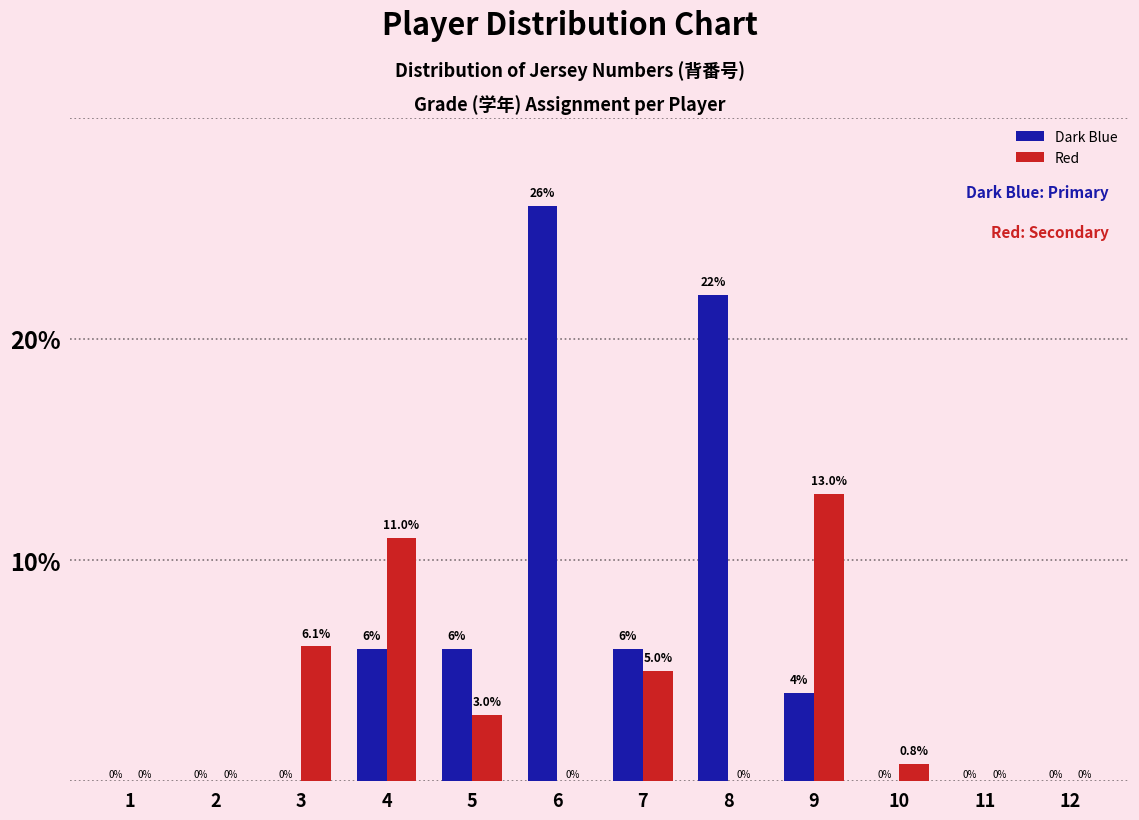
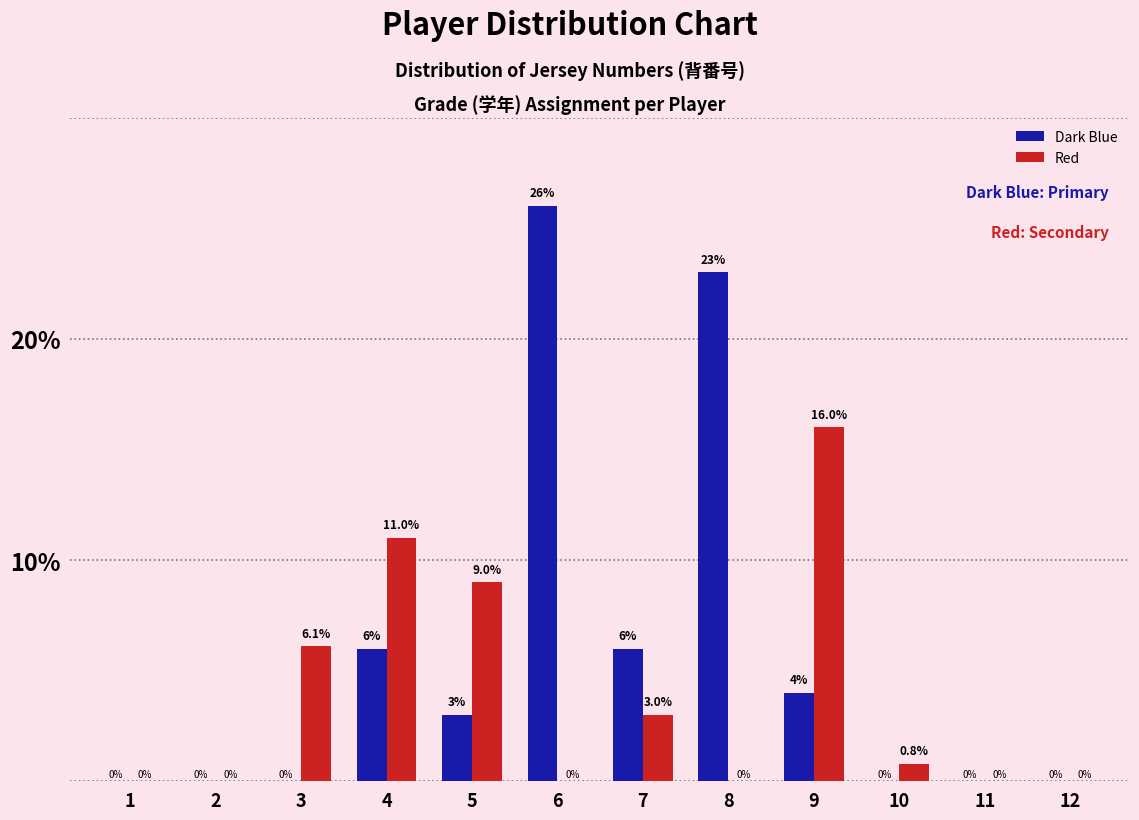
  {
    "Dark Blue": {
      "1": "0%",
      "2": "0%",
      "3": "0%",
      "4": "6%",
-     "5": "6%",
+     "5": "3%",
      "6": "26%",
      "7": "6%",
-     "8": "22%",
+     "8": "23%",
      "9": "4%",
      "10": "0%",
      "11": "0%",
      "12": "0%"
    },
    "Red": {
      "1": "0%",
      "2": "0%",
      "3": "6.1%",
      "4": "11.0%",
-     "5": "3.0%",
+     "5": "9.0%",
      "6": "0%",
-     "7": "5.0%",
+     "7": "3.0%",
      "8": "0%",
-     "9": "13.0%",
+     "9": "16.0%",
      "10": "0.8%",
      "11": "0%",
      "12": "0%"
    }
  }
